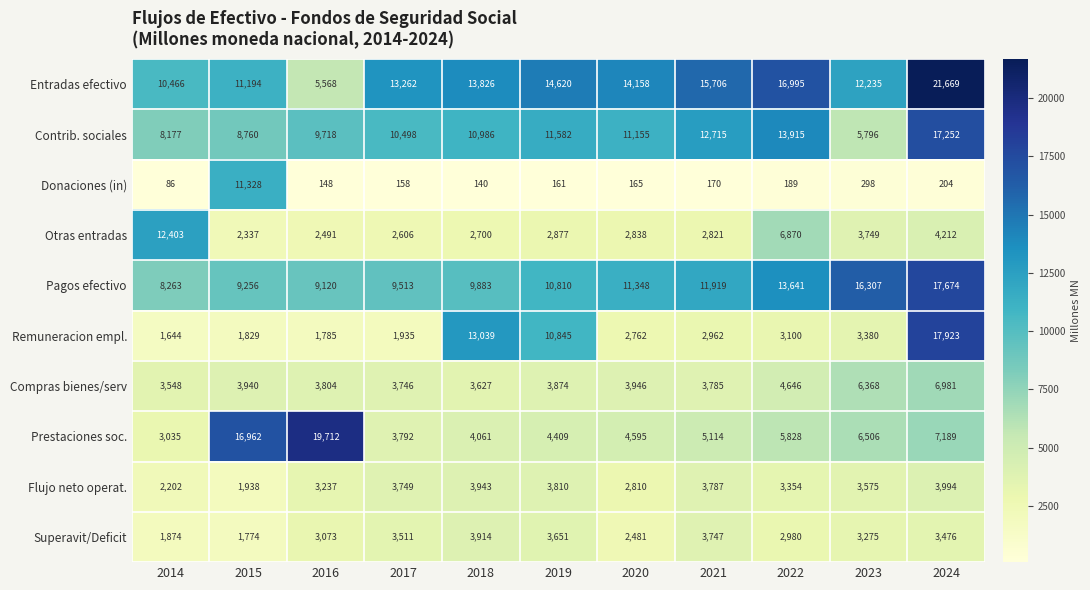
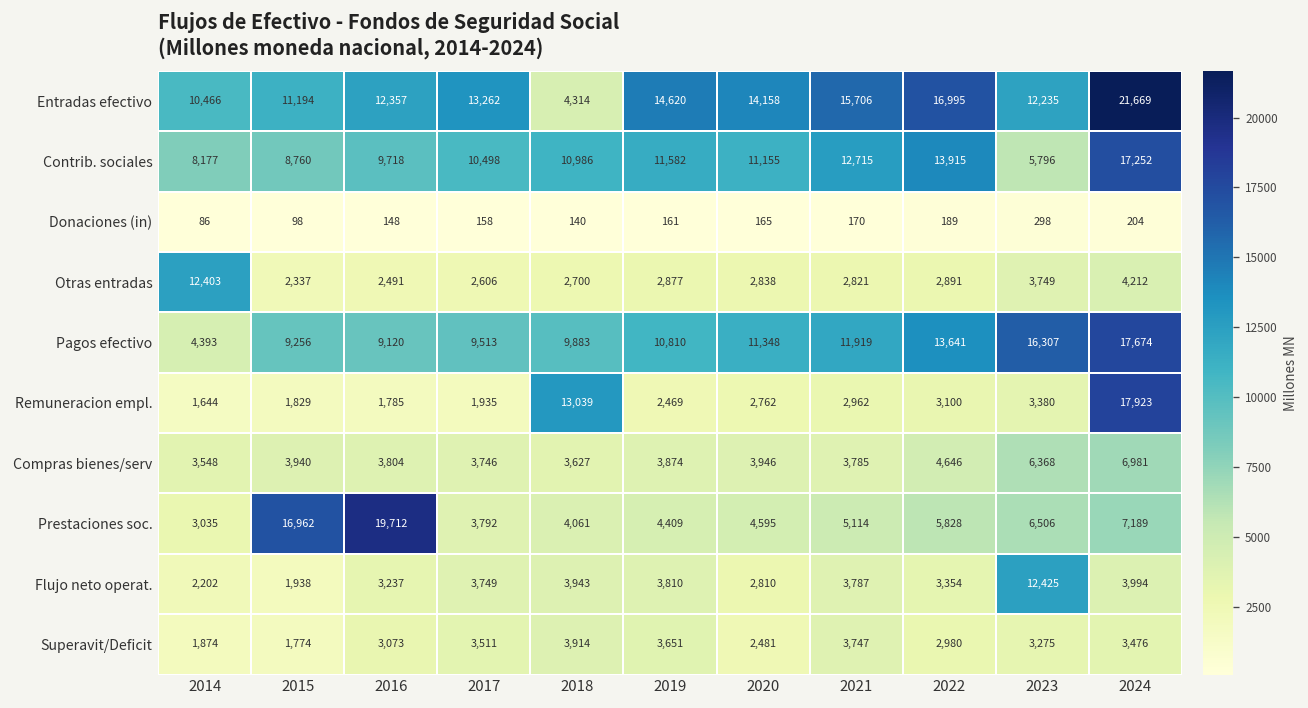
  {
    "Entradas efectivo": {
      "2014": "10,466",
      "2015": "11,194",
-     "2016": "5,568",
+     "2016": "12,357",
      "2017": "13,262",
-     "2018": "13,826",
+     "2018": "4,314",
      "2019": "14,620",
      "2020": "14,158",
      "2021": "15,706",
      "2022": "16,995",
      "2023": "12,235",
      "2024": "21,669"
    },
    "Contrib. sociales": {
      "2014": "8,177",
      "2015": "8,760",
      "2016": "9,718",
      "2017": "10,498",
      "2018": "10,986",
      "2019": "11,582",
      "2020": "11,155",
      "2021": "12,715",
      "2022": "13,915",
      "2023": "5,796",
      "2024": "17,252"
    },
    "Donaciones (in)": {
      "2014": "86",
-     "2015": "11,328",
+     "2015": "98",
      "2016": "148",
      "2017": "158",
      "2018": "140",
      "2019": "161",
      "2020": "165",
      "2021": "170",
      "2022": "189",
      "2023": "298",
      "2024": "204"
    },
    "Otras entradas": {
      "2014": "12,403",
      "2015": "2,337",
      "2016": "2,491",
      "2017": "2,606",
      "2018": "2,700",
      "2019": "2,877",
      "2020": "2,838",
      "2021": "2,821",
-     "2022": "6,870",
+     "2022": "2,891",
      "2023": "3,749",
      "2024": "4,212"
    },
    "Pagos efectivo": {
-     "2014": "8,263",
+     "2014": "4,393",
      "2015": "9,256",
      "2016": "9,120",
      "2017": "9,513",
      "2018": "9,883",
      "2019": "10,810",
      "2020": "11,348",
      "2021": "11,919",
      "2022": "13,641",
      "2023": "16,307",
      "2024": "17,674"
    },
    "Remuneracion empl.": {
      "2014": "1,644",
      "2015": "1,829",
      "2016": "1,785",
      "2017": "1,935",
      "2018": "13,039",
-     "2019": "10,845",
+     "2019": "2,469",
      "2020": "2,762",
      "2021": "2,962",
      "2022": "3,100",
      "2023": "3,380",
      "2024": "17,923"
    },
    "Compras bienes/serv": {
      "2014": "3,548",
      "2015": "3,940",
      "2016": "3,804",
      "2017": "3,746",
      "2018": "3,627",
      "2019": "3,874",
      "2020": "3,946",
      "2021": "3,785",
      "2022": "4,646",
      "2023": "6,368",
      "2024": "6,981"
    },
    "Prestaciones soc.": {
      "2014": "3,035",
      "2015": "16,962",
      "2016": "19,712",
      "2017": "3,792",
      "2018": "4,061",
      "2019": "4,409",
      "2020": "4,595",
      "2021": "5,114",
      "2022": "5,828",
      "2023": "6,506",
      "2024": "7,189"
    },
    "Flujo neto operat.": {
      "2014": "2,202",
      "2015": "1,938",
      "2016": "3,237",
      "2017": "3,749",
      "2018": "3,943",
      "2019": "3,810",
      "2020": "2,810",
      "2021": "3,787",
      "2022": "3,354",
-     "2023": "3,575",
+     "2023": "12,425",
      "2024": "3,994"
    },
    "Superavit/Deficit": {
      "2014": "1,874",
      "2015": "1,774",
      "2016": "3,073",
      "2017": "3,511",
      "2018": "3,914",
      "2019": "3,651",
      "2020": "2,481",
      "2021": "3,747",
      "2022": "2,980",
      "2023": "3,275",
      "2024": "3,476"
    }
  }
